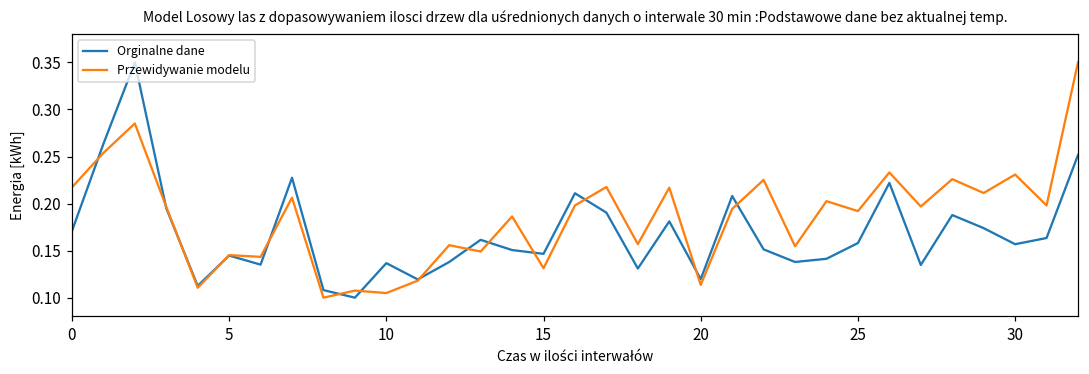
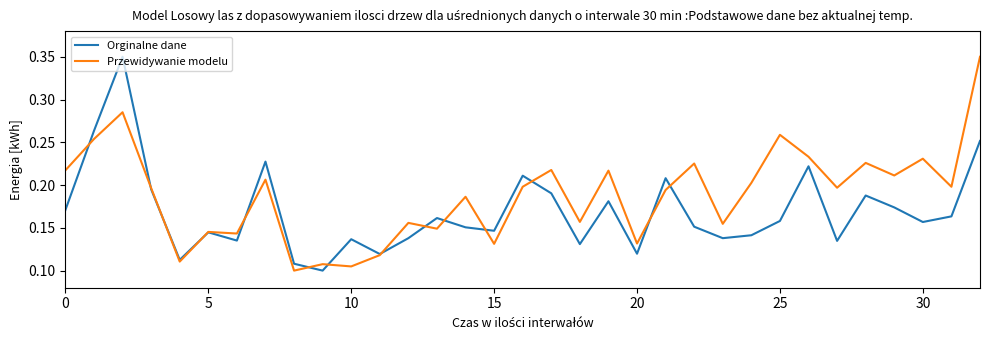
  {
    "Orginalne dane": {
      "0": 0.17,
      "10": 0.14,
      "15": 0.15,
      "20": 0.12,
      "25": 0.16,
      "30": 0.16
    },
    "Przewidywanie modelu": {
      "0": 0.22,
      "10": 0.10,
      "15": 0.13,
-     "20": 0.11,
-     "25": 0.19,
+     "20": 0.13,
+     "25": 0.26,
      "30": 0.23
    }
  }
